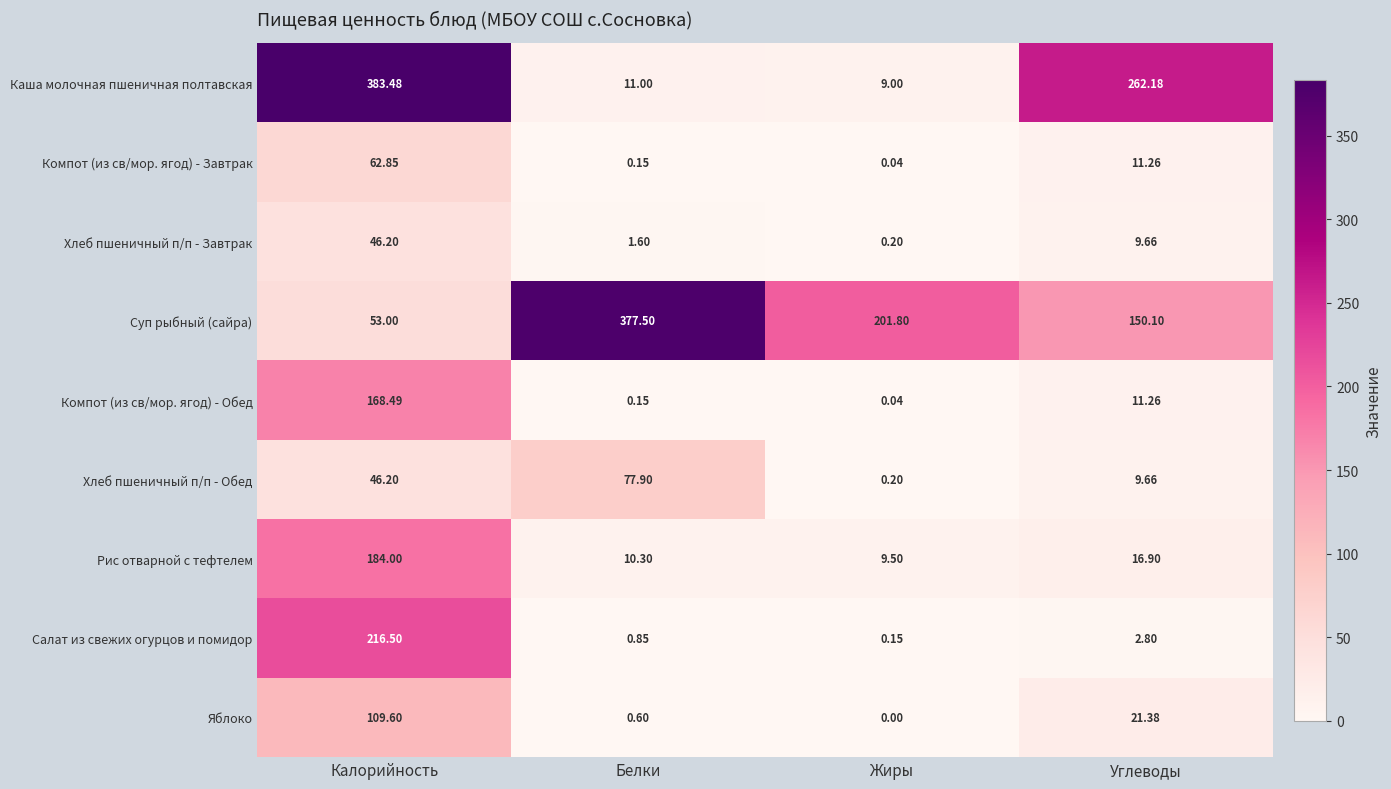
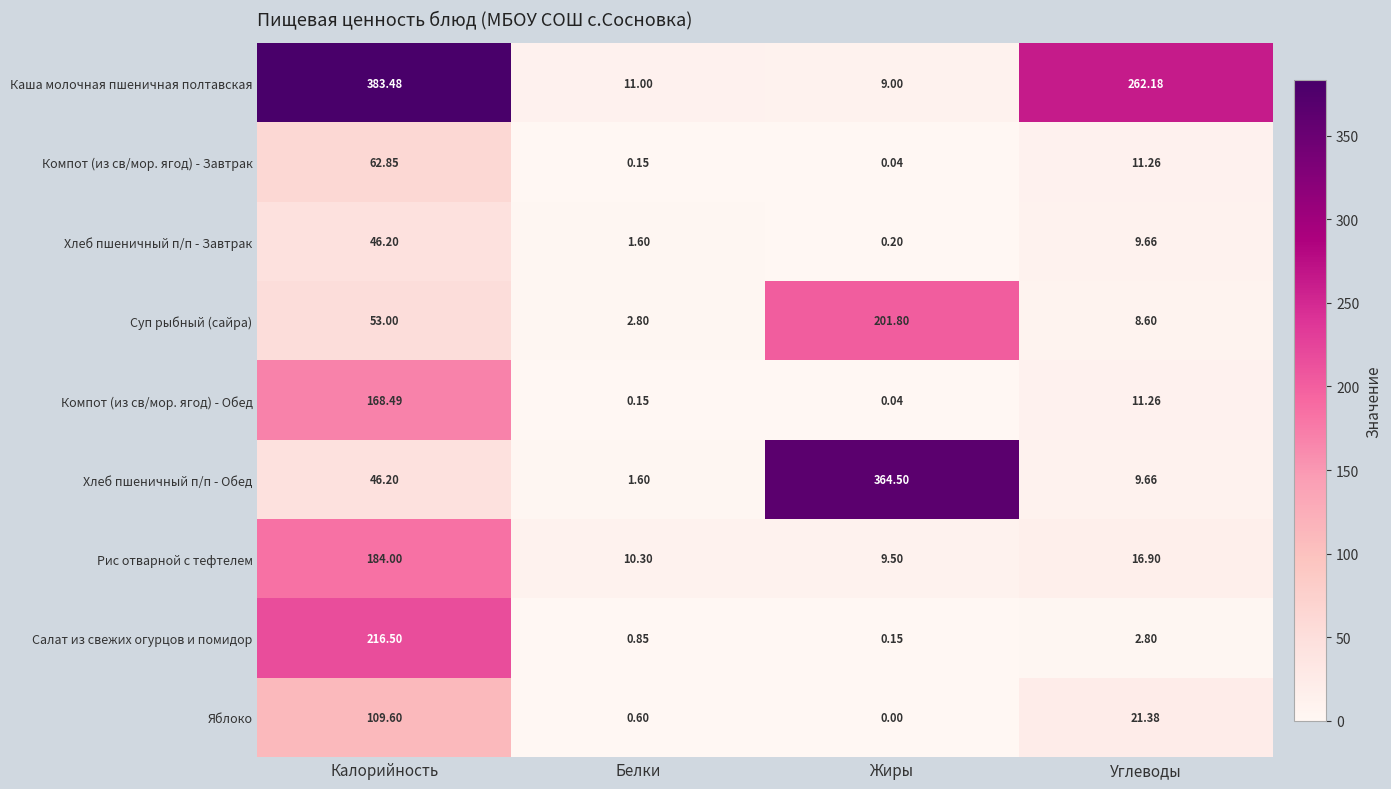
  {
    "Каша молочная пшеничная полтавская": {
      "Калорийность": 383.48,
      "Белки": 11.00,
      "Жиры": 9.00,
      "Углеводы": 262.18
    },
    "Компот (из св/мор. ягод) - Завтрак": {
      "Калорийность": 62.85,
      "Белки": 0.15,
      "Жиры": 0.04,
      "Углеводы": 11.26
    },
    "Хлеб пшеничный п/п - Завтрак": {
      "Калорийность": 46.20,
      "Белки": 1.60,
      "Жиры": 0.20,
      "Углеводы": 9.66
    },
    "Суп рыбный (сайра)": {
      "Калорийность": 53.00,
-     "Белки": 377.50,
+     "Белки": 2.80,
      "Жиры": 201.80,
-     "Углеводы": 150.10
+     "Углеводы": 8.60
    },
    "Компот (из св/мор. ягод) - Обед": {
      "Калорийность": 168.49,
      "Белки": 0.15,
      "Жиры": 0.04,
      "Углеводы": 11.26
    },
    "Хлеб пшеничный п/п - Обед": {
      "Калорийность": 46.20,
-     "Белки": 77.90,
-     "Жиры": 0.20,
+     "Белки": 1.60,
+     "Жиры": 364.50,
      "Углеводы": 9.66
    },
    "Рис отварной с тефтелем": {
      "Калорийность": 184.00,
      "Белки": 10.30,
      "Жиры": 9.50,
      "Углеводы": 16.90
    },
    "Салат из свежих огурцов и помидор": {
      "Калорийность": 216.50,
      "Белки": 0.85,
      "Жиры": 0.15,
      "Углеводы": 2.80
    },
    "Яблоко": {
      "Калорийность": 109.60,
      "Белки": 0.60,
      "Жиры": 0.00,
      "Углеводы": 21.38
    }
  }
